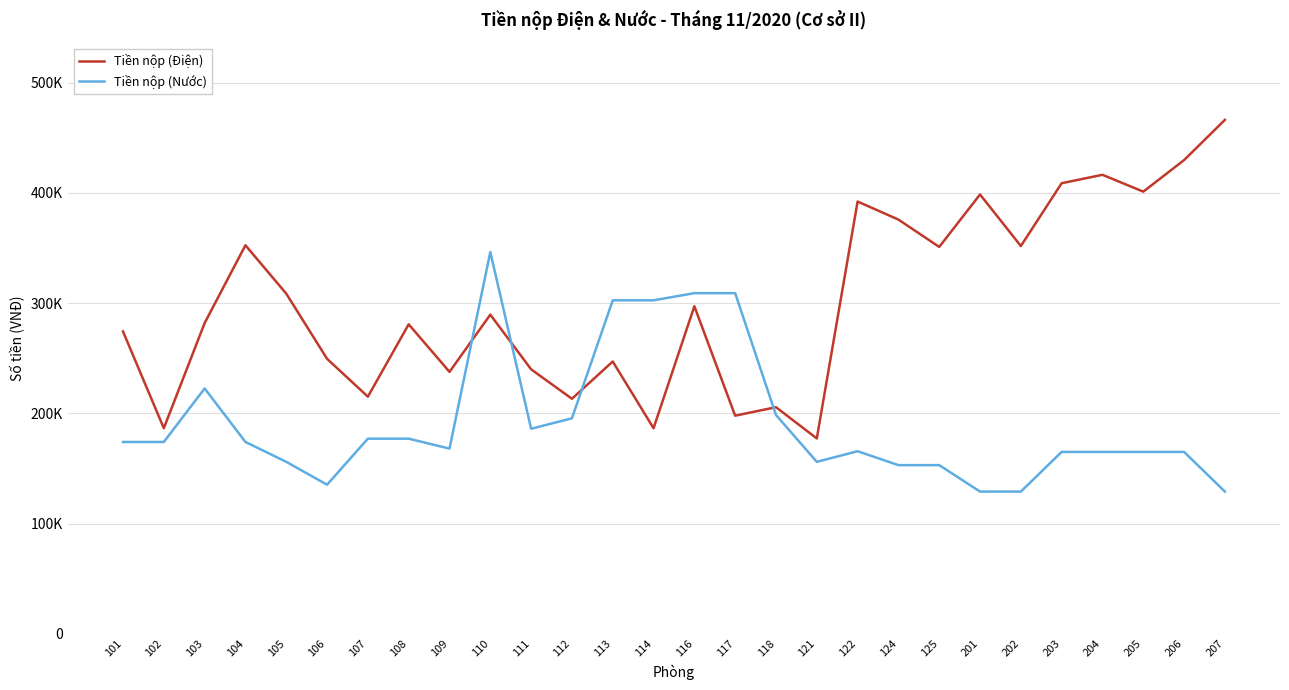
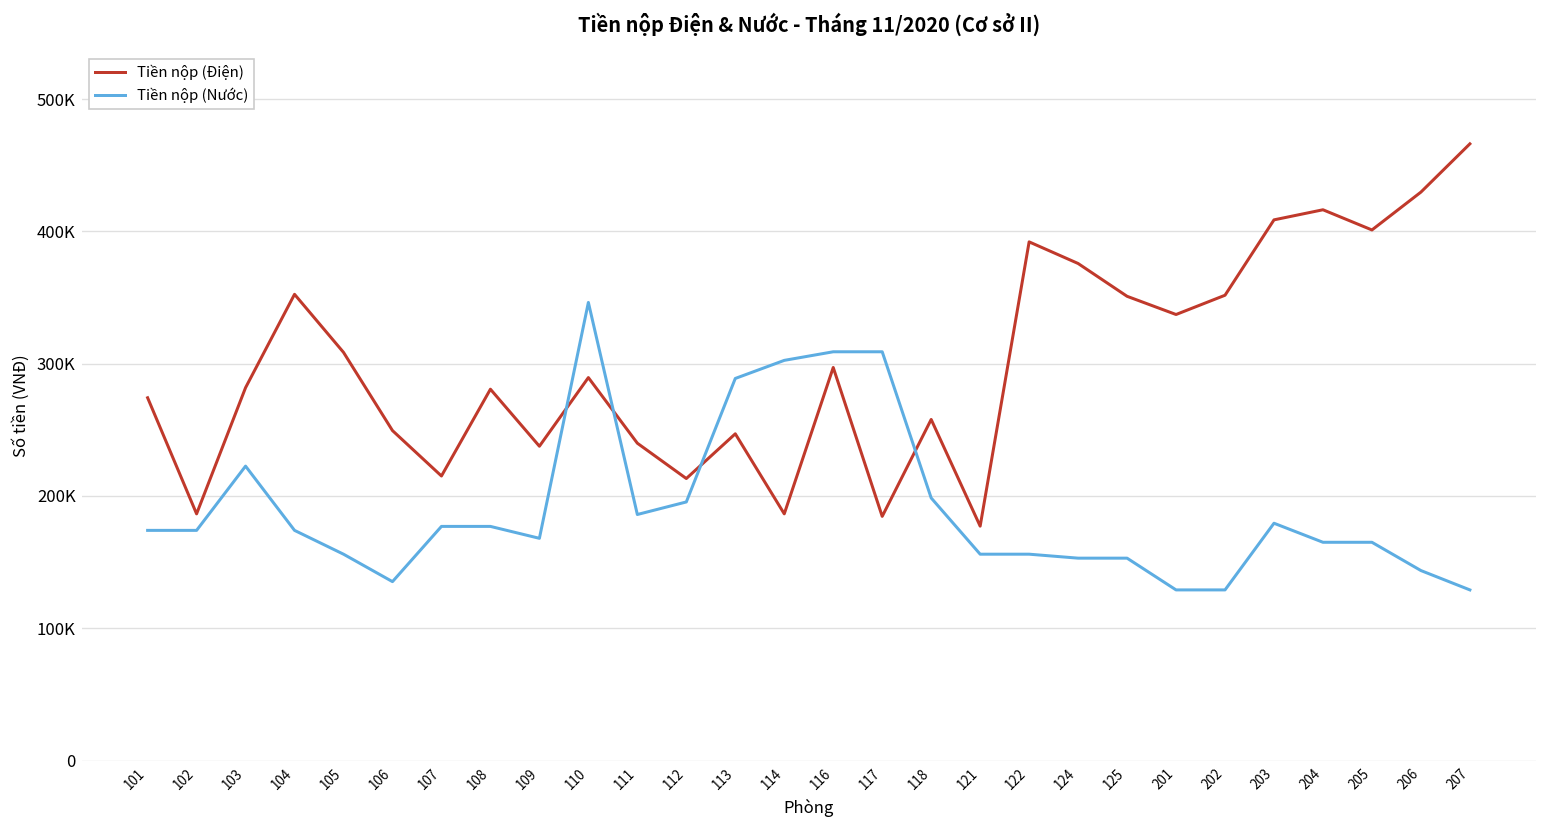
  {
    "Tiền nộp (Điện)": {
      "101": 274000,
      "102": 186000,
      "103": 282000,
      "104": 352000,
      "105": 309000,
      "106": 249000,
      "107": 215000,
      "108": 281000,
      "109": 238000,
      "110": 289000,
      "111": 240000,
      "112": 213000,
      "113": 247000,
      "114": 186000,
      "116": 297000,
-     "117": 198000,
-     "118": 206000,
+     "117": 185000,
+     "118": 258000,
      "121": 177000,
      "122": 392000,
      "124": 376000,
      "125": 351000,
-     "201": 399000,
+     "201": 337000,
      "202": 352000,
      "203": 409000,
      "204": 416000,
      "205": 401000,
      "206": 430000,
      "207": 466000
    },
    "Tiền nộp (Nước)": {
      "101": 174000,
      "102": 174000,
      "103": 223000,
      "104": 174000,
      "105": 156000,
      "106": 135000,
      "107": 177000,
      "108": 177000,
      "109": 168000,
      "110": 346000,
      "111": 186000,
      "112": 195000,
-     "113": 303000,
+     "113": 289000,
      "114": 303000,
      "116": 309000,
      "117": 309000,
      "118": 199000,
      "121": 156000,
-     "122": 166000,
+     "122": 156000,
      "124": 153000,
      "125": 153000,
      "201": 129000,
      "202": 129000,
-     "203": 165000,
+     "203": 179000,
      "204": 165000,
      "205": 165000,
-     "206": 165000,
+     "206": 144000,
      "207": 129000
    }
  }
